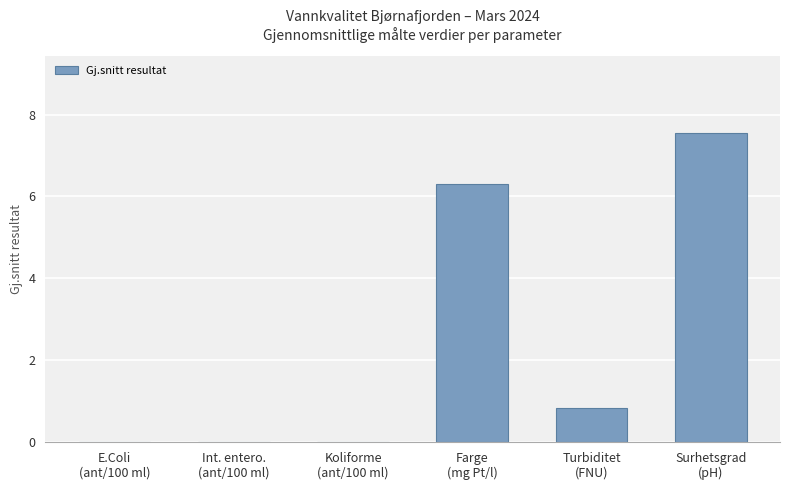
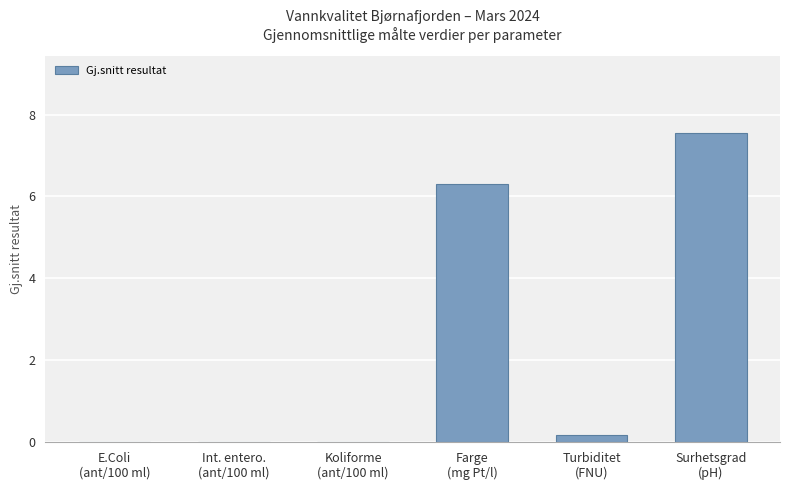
  {
    "E.Coli (ant/100 ml)": 0.0,
    "Int. entero. (ant/100 ml)": 0.0,
    "Koliforme (ant/100 ml)": 0.0,
    "Farge (mg Pt/l)": 6.3,
-   "Turbiditet (FNU)": 0.8,
+   "Turbiditet (FNU)": 0.2,
    "Surhetsgrad (pH)": 7.5
  }
